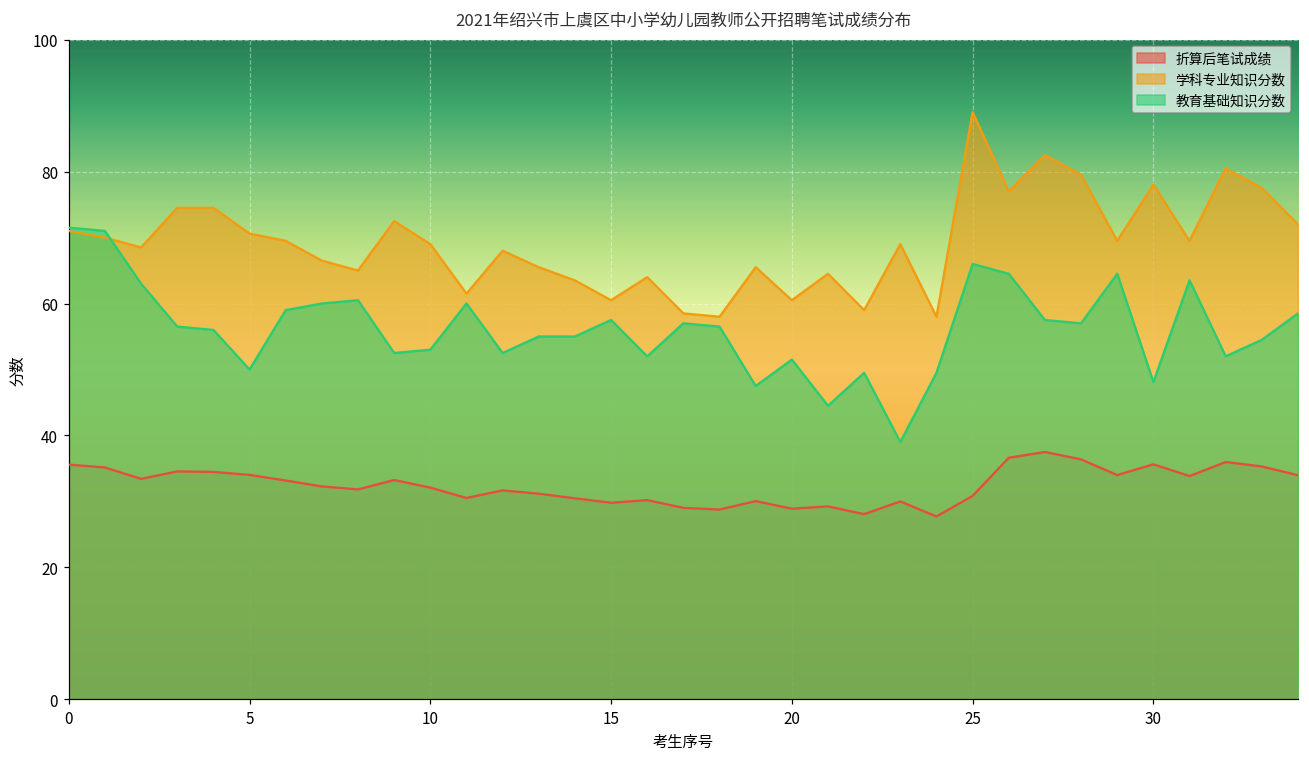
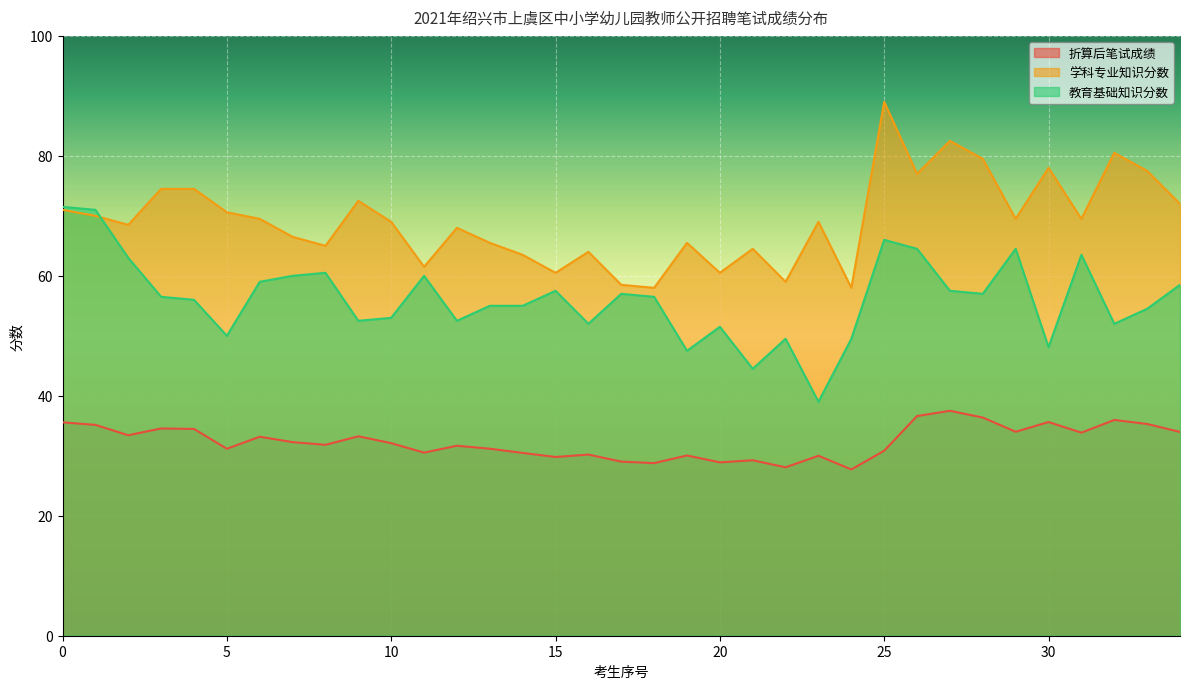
  {
    "折算后笔试成绩": {
      "0": 36,
-     "5": 34,
+     "5": 31,
      "10": 32,
      "15": 30,
      "20": 29,
      "25": 31,
      "30": 36
    },
    "学科专业知识分数": {
      "0": 71,
      "5": 71,
      "10": 69,
      "15": 61,
      "20": 61,
      "25": 89,
      "30": 78
    },
    "教育基础知识分数": {
      "0": 72,
      "5": 50,
      "10": 53,
      "15": 58,
      "20": 52,
      "25": 66,
      "30": 48
    }
  }
